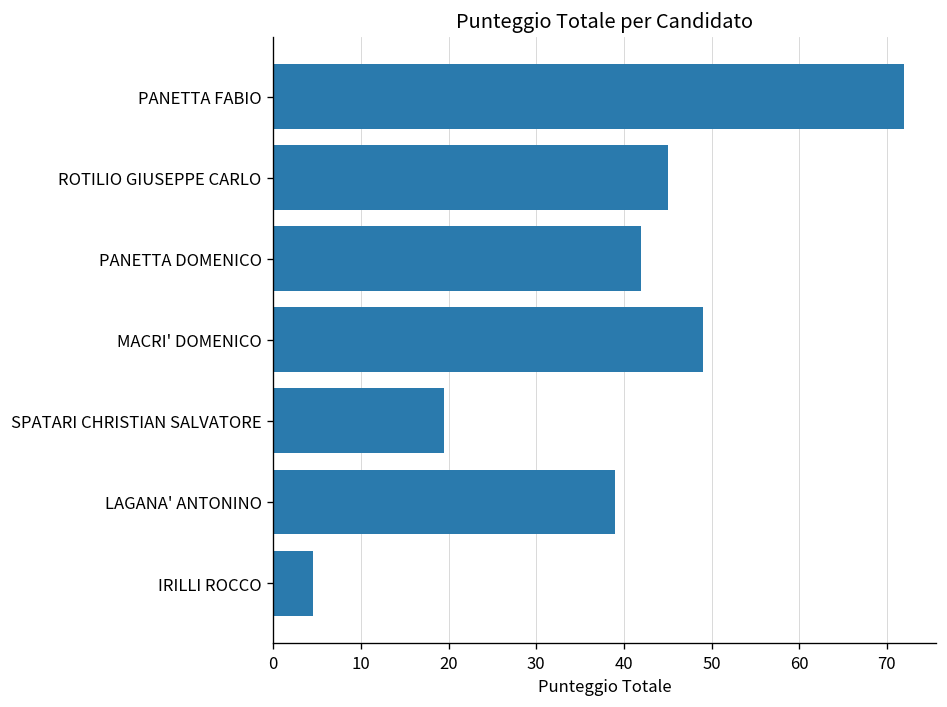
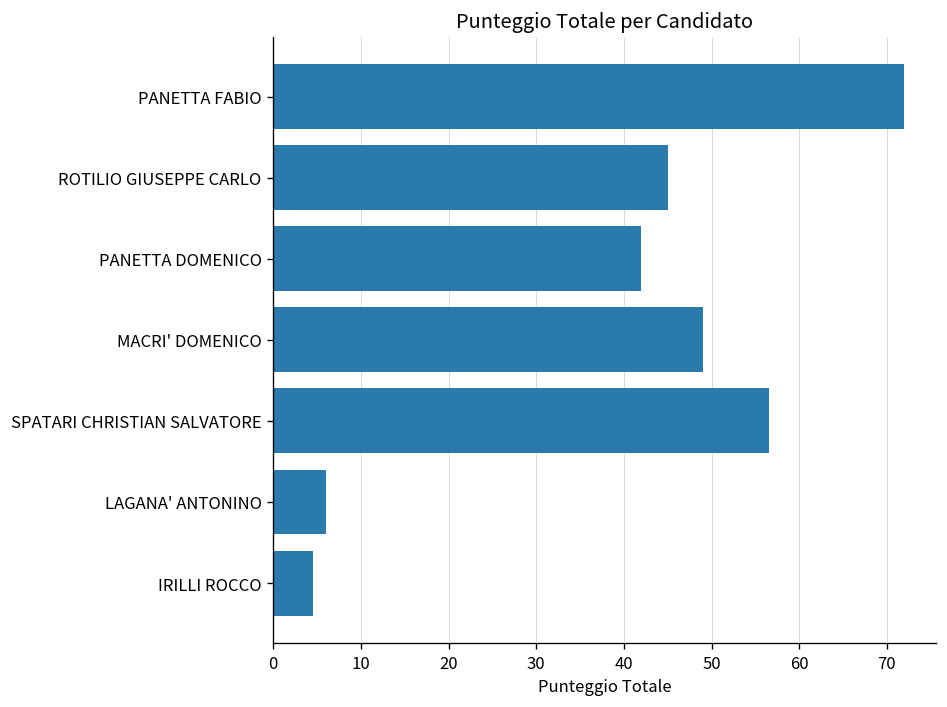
  {
    "PANETTA FABIO": 72,
    "ROTILIO GIUSEPPE CARLO": 45,
    "PANETTA DOMENICO": 42,
    "MACRI' DOMENICO": 49,
-   "SPATARI CHRISTIAN SALVATORE": 20,
-   "LAGANA' ANTONINO": 39,
+   "SPATARI CHRISTIAN SALVATORE": 57,
+   "LAGANA' ANTONINO": 6,
    "IRILLI ROCCO": 5
  }
